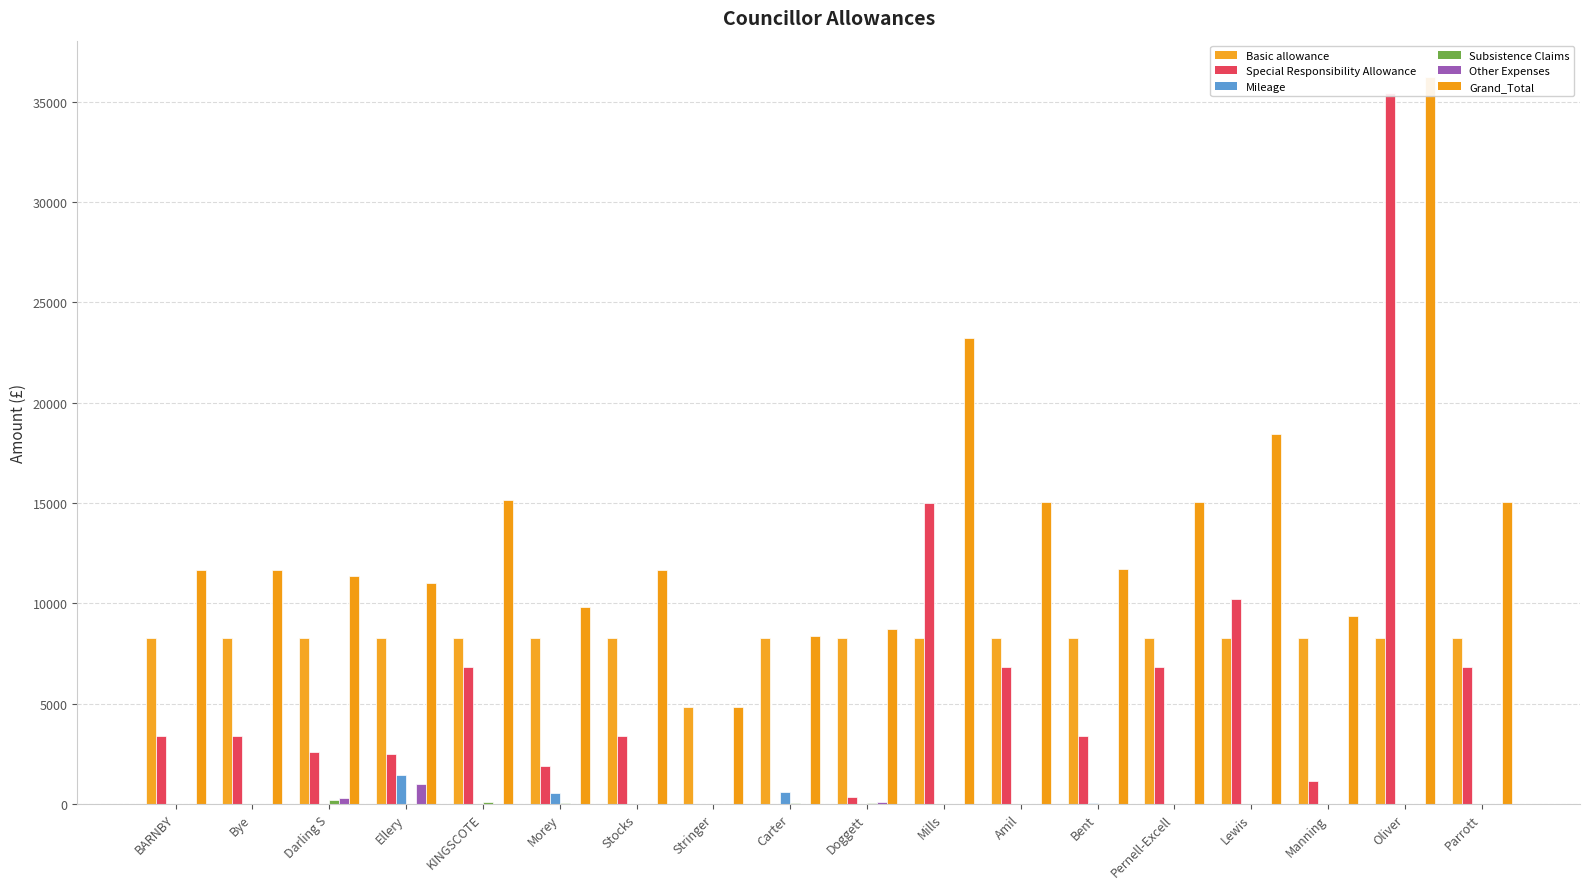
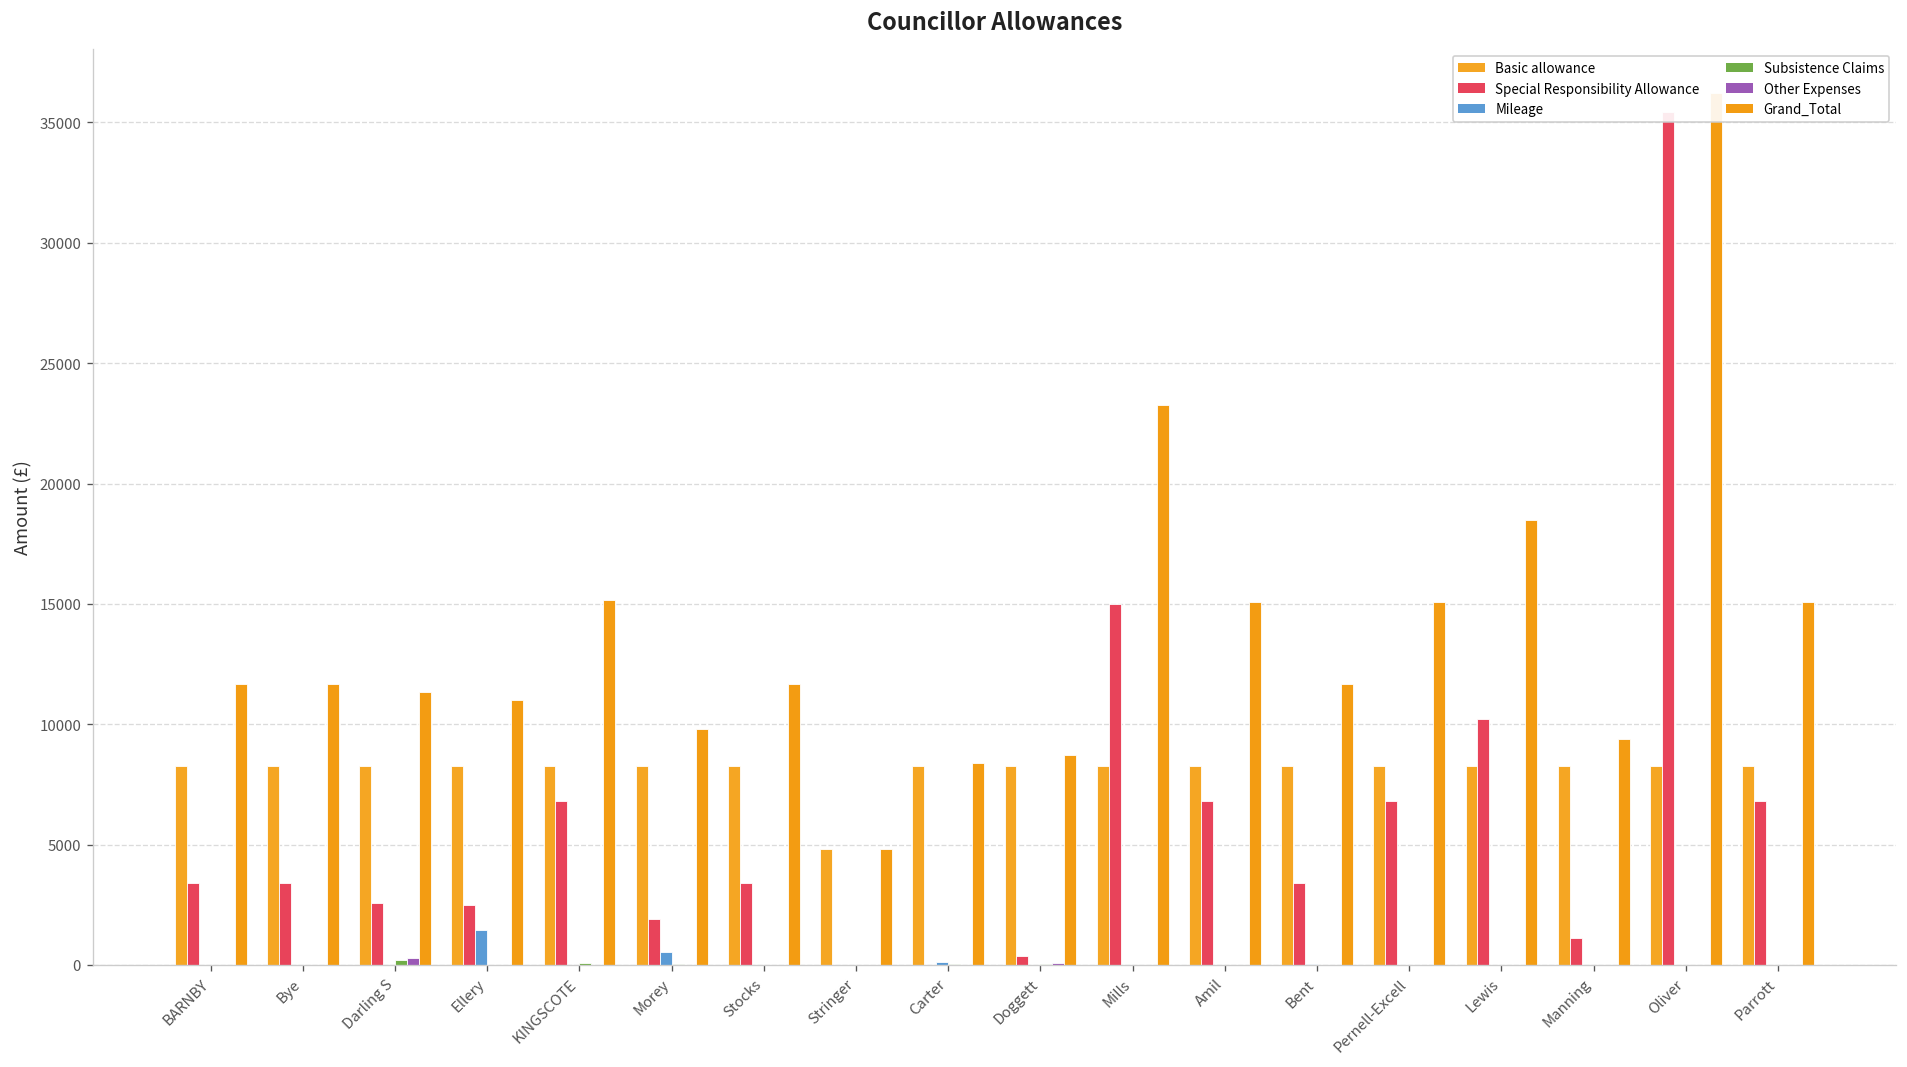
  {
    "Special Responsibility Allowance": {
      "BARNBY": 3400,
      "Bye": 3400,
      "Darling S": 2600,
      "Ellery": 2500,
      "KINGSCOTE": 6800,
      "Morey": 1900,
      "Stocks": 3400,
      "Stringer": 0,
      "Carter": 0,
      "Doggett": 400,
      "Mills": 15000,
      "Amil": 6800,
      "Bent": 3400,
      "Pernell-Excell": 6800,
      "Lewis": 10200,
      "Manning": 1100,
      "Parrott": 6800
    },
    "Mileage": {
      "BARNBY": 0,
      "Bye": 0,
      "Darling S": 0,
      "Ellery": 1400,
      "Morey": 500,
      "Stocks": 0,
      "Stringer": 0,
-     "Carter": 600,
+     "Carter": 100,
      "Doggett": 0,
      "Mills": 0,
      "Amil": 0,
      "Pernell-Excell": 0,
      "Lewis": 0,
      "Manning": 0,
      "Oliver": 0,
      "Parrott": 0
    },
    "Subsistence Claims": {
      "BARNBY": 0,
      "Bye": 0,
      "Darling S": 200,
      "Ellery": 0,
      "Stocks": 0,
      "Stringer": 0,
      "Mills": 0,
      "Amil": 0,
      "Bent": 0,
      "Pernell-Excell": 0,
      "Lewis": 0,
      "Manning": 0,
      "Oliver": 0,
      "Parrott": 0
    },
    "Other Expenses": {
      "BARNBY": 0,
      "Bye": 0,
      "Darling S": 300,
-     "Ellery": 1000,
+     "Ellery": 0,
      "KINGSCOTE": 0,
      "Morey": 0,
      "Stocks": 0,
      "Stringer": 0,
      "Mills": 0,
      "Amil": 0,
      "Bent": 0,
      "Pernell-Excell": 0,
      "Lewis": 0,
      "Manning": 0,
      "Oliver": 0,
      "Parrott": 0
    }
  }
